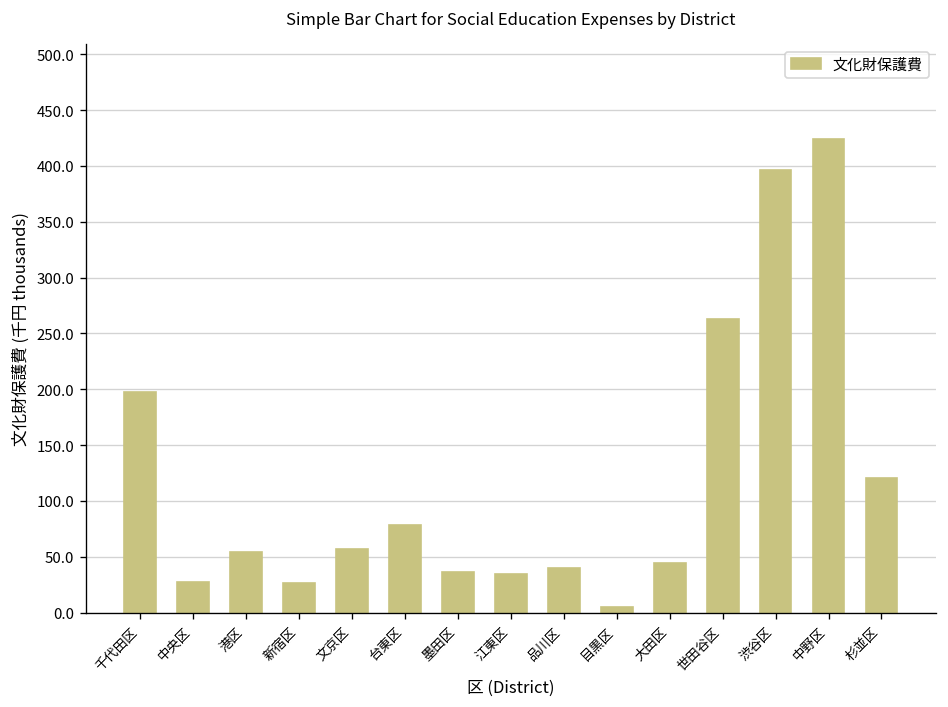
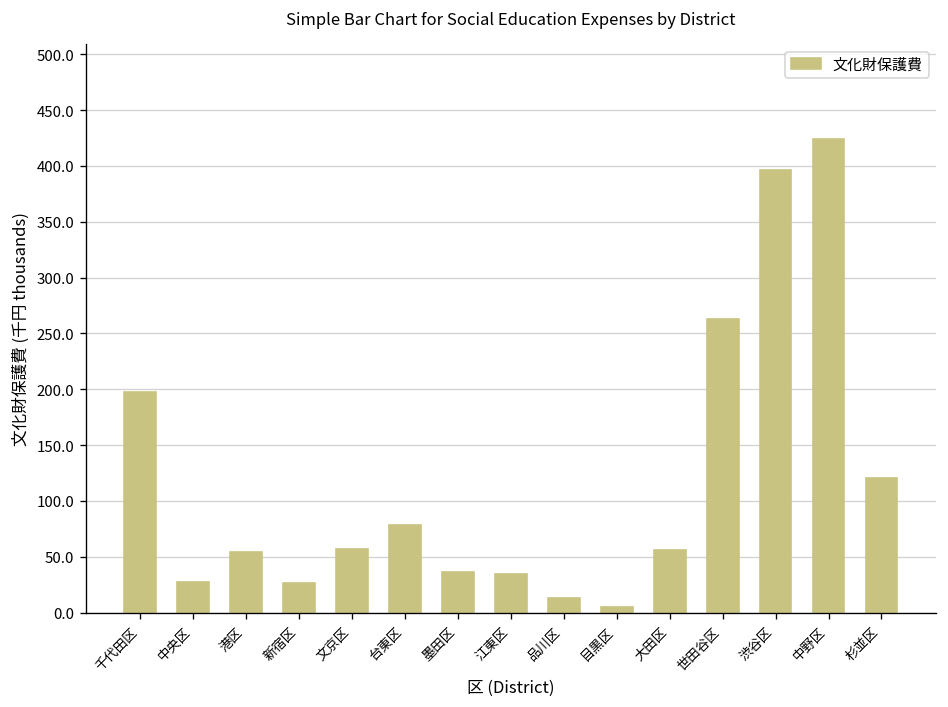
  {
    "千代田区": 200,
    "中央区": 30,
    "港区": 50,
    "新宿区": 30,
    "文京区": 60,
    "台東区": 80,
    "墨田区": 40,
    "江東区": 30,
-   "品川区": 40,
+   "品川区": 10,
    "目黒区": 10,
-   "大田区": 40,
+   "大田区": 60,
    "世田谷区": 260,
    "渋谷区": 400,
    "中野区": 420,
    "杉並区": 120
  }
